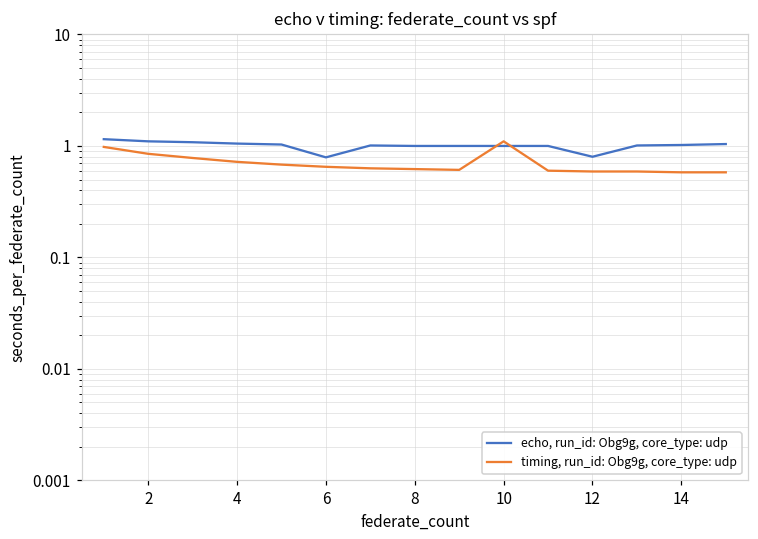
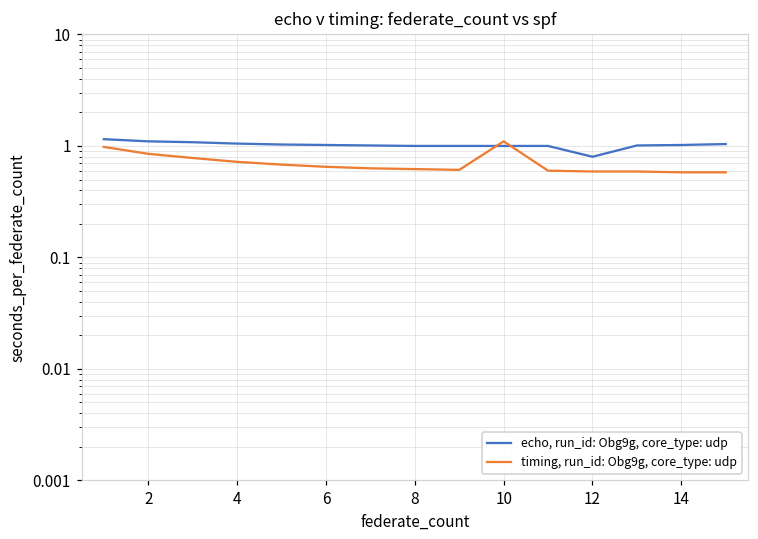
  {
    "echo, run_id: Obg9g, core_type: udp": {
      "2": 1.1,
      "4": 1.1,
-     "6": 0.8,
+     "6": 1.0,
      "8": 1.0,
      "10": 1.0,
      "12": 0.8,
      "14": 1.0
    },
    "timing, run_id: Obg9g, core_type: udp": {
      "2": 0.9,
      "4": 0.7,
      "6": 0.7,
      "8": 0.6,
      "10": 1.1,
      "12": 0.6,
      "14": 0.6
    }
  }
